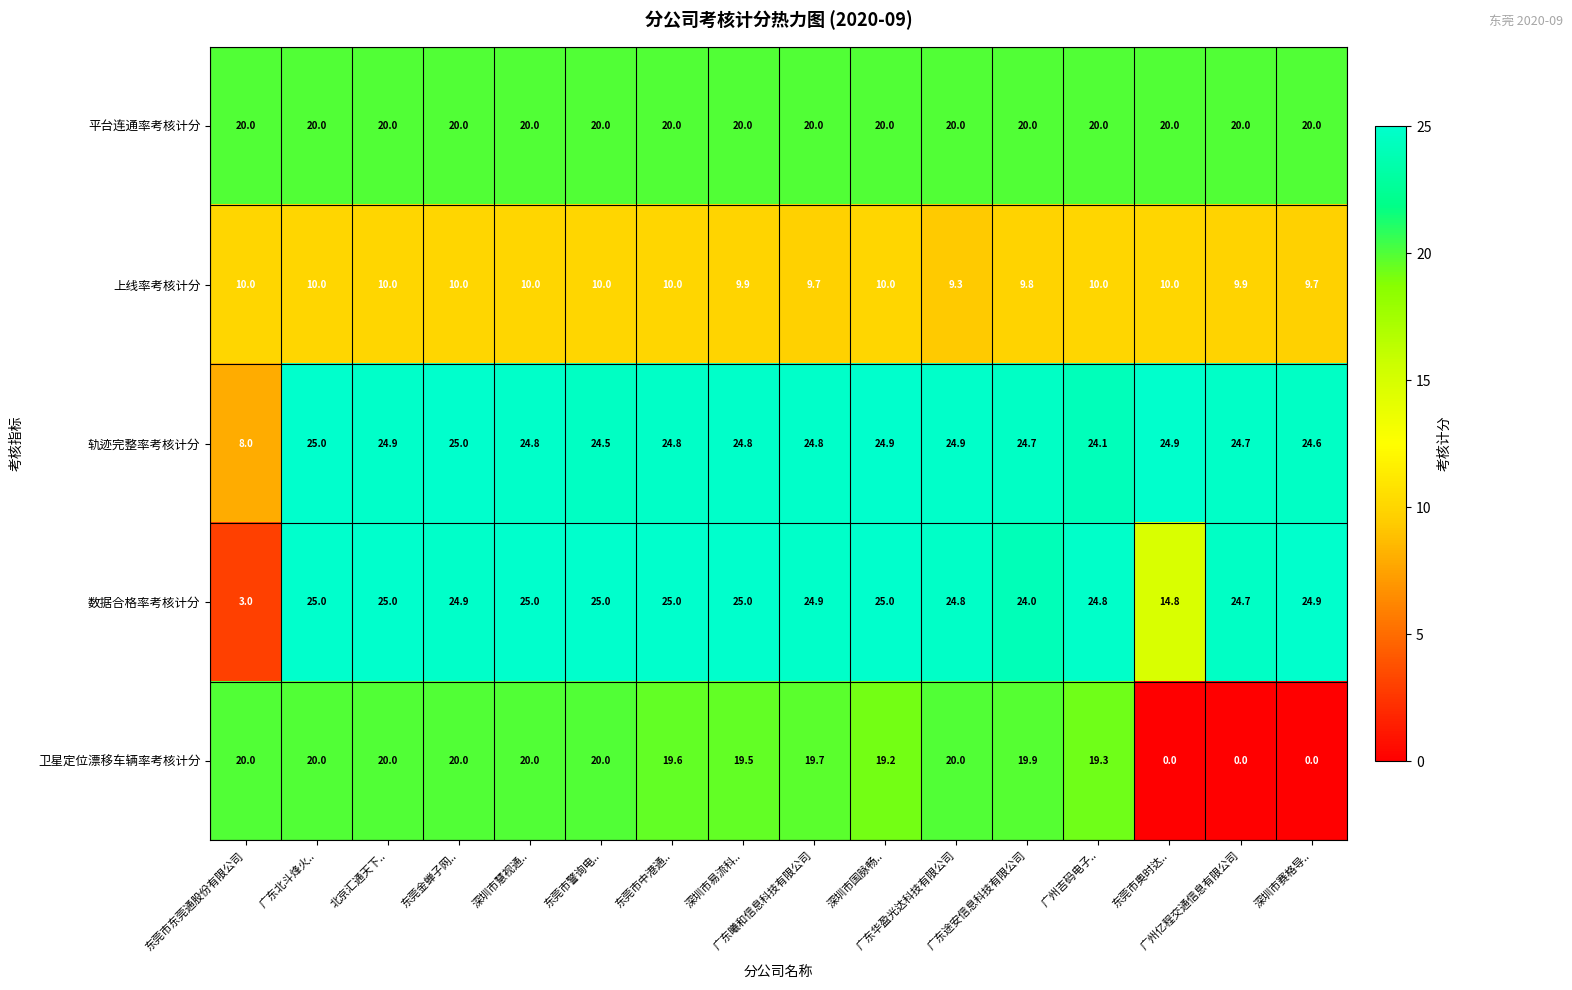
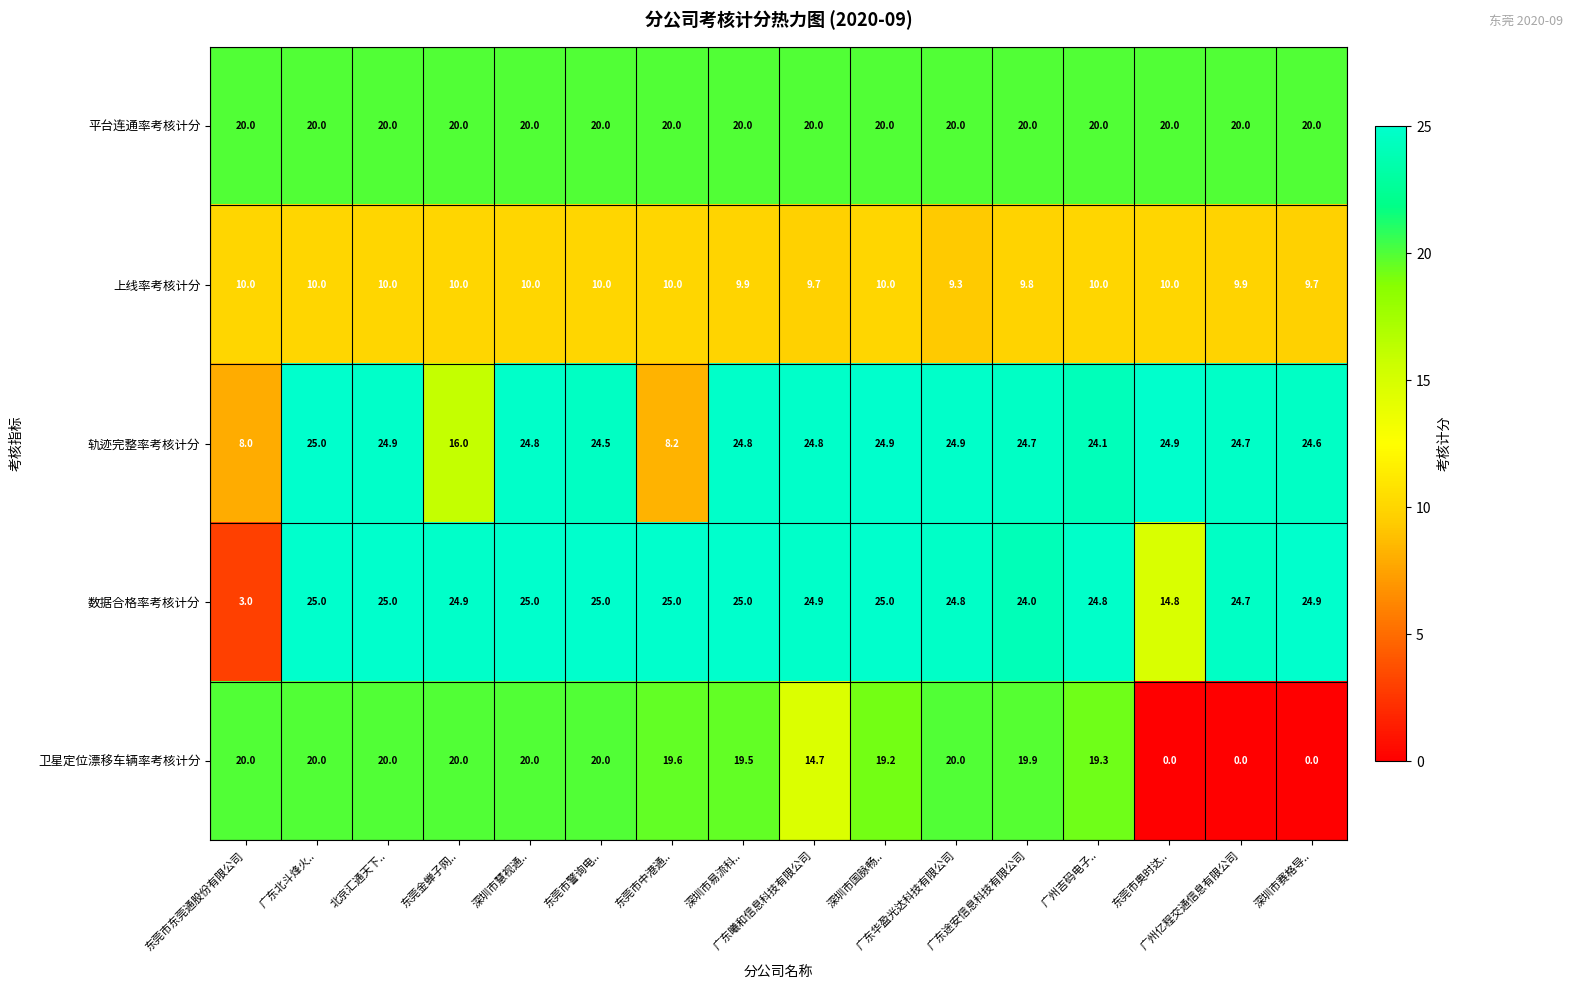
  {
    "平台连通率考核计分": {
      "东莞市东莞通股份有限公司": 20.0,
      "广东北斗烽火..": 20.0,
      "北京汇通天下..": 20.0,
      "东莞金蝉子网..": 20.0,
      "深圳市慧视通..": 20.0,
      "东莞市警询电..": 20.0,
      "东莞市中港通..": 20.0,
      "深圳市易流科..": 20.0,
      "广东曦和信息科技有限公司": 20.0,
      "深圳市国脉畅..": 20.0,
      "广东华盈光达科技有限公司": 20.0,
      "广东途安信息科技有限公司": 20.0,
      "广州吉码电子..": 20.0,
      "东莞市奥时达..": 20.0,
      "广州亿程交通信息有限公司": 20.0,
      "深圳市赛格导..": 20.0
    },
    "上线率考核计分": {
      "东莞市东莞通股份有限公司": 10.0,
      "广东北斗烽火..": 10.0,
      "北京汇通天下..": 10.0,
      "东莞金蝉子网..": 10.0,
      "深圳市慧视通..": 10.0,
      "东莞市警询电..": 10.0,
      "东莞市中港通..": 10.0,
      "深圳市易流科..": 9.9,
      "广东曦和信息科技有限公司": 9.7,
      "深圳市国脉畅..": 10.0,
      "广东华盈光达科技有限公司": 9.3,
      "广东途安信息科技有限公司": 9.8,
      "广州吉码电子..": 10.0,
      "东莞市奥时达..": 10.0,
      "广州亿程交通信息有限公司": 9.9,
      "深圳市赛格导..": 9.7
    },
    "轨迹完整率考核计分": {
      "东莞市东莞通股份有限公司": 8.0,
      "广东北斗烽火..": 25.0,
      "北京汇通天下..": 24.9,
-     "东莞金蝉子网..": 25.0,
+     "东莞金蝉子网..": 16.0,
      "深圳市慧视通..": 24.8,
      "东莞市警询电..": 24.5,
-     "东莞市中港通..": 24.8,
+     "东莞市中港通..": 8.2,
      "深圳市易流科..": 24.8,
      "广东曦和信息科技有限公司": 24.8,
      "深圳市国脉畅..": 24.9,
      "广东华盈光达科技有限公司": 24.9,
      "广东途安信息科技有限公司": 24.7,
      "广州吉码电子..": 24.1,
      "东莞市奥时达..": 24.9,
      "广州亿程交通信息有限公司": 24.7,
      "深圳市赛格导..": 24.6
    },
    "数据合格率考核计分": {
      "东莞市东莞通股份有限公司": 3.0,
      "广东北斗烽火..": 25.0,
      "北京汇通天下..": 25.0,
      "东莞金蝉子网..": 24.9,
      "深圳市慧视通..": 25.0,
      "东莞市警询电..": 25.0,
      "东莞市中港通..": 25.0,
      "深圳市易流科..": 25.0,
      "广东曦和信息科技有限公司": 24.9,
      "深圳市国脉畅..": 25.0,
      "广东华盈光达科技有限公司": 24.8,
      "广东途安信息科技有限公司": 24.0,
      "广州吉码电子..": 24.8,
      "东莞市奥时达..": 14.8,
      "广州亿程交通信息有限公司": 24.7,
      "深圳市赛格导..": 24.9
    },
    "卫星定位漂移车辆率考核计分": {
      "东莞市东莞通股份有限公司": 20.0,
      "广东北斗烽火..": 20.0,
      "北京汇通天下..": 20.0,
      "东莞金蝉子网..": 20.0,
      "深圳市慧视通..": 20.0,
      "东莞市警询电..": 20.0,
      "东莞市中港通..": 19.6,
      "深圳市易流科..": 19.5,
-     "广东曦和信息科技有限公司": 19.7,
+     "广东曦和信息科技有限公司": 14.7,
      "深圳市国脉畅..": 19.2,
      "广东华盈光达科技有限公司": 20.0,
      "广东途安信息科技有限公司": 19.9,
      "广州吉码电子..": 19.3,
      "东莞市奥时达..": 0.0,
      "广州亿程交通信息有限公司": 0.0,
      "深圳市赛格导..": 0.0
    }
  }
